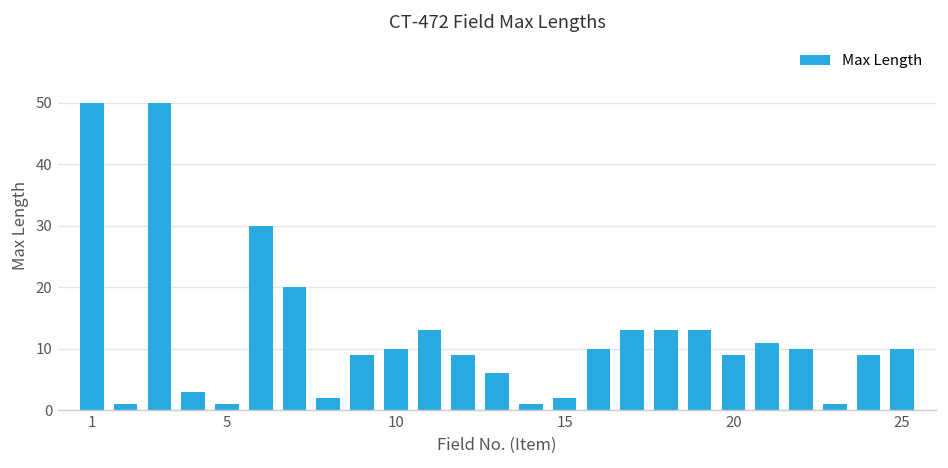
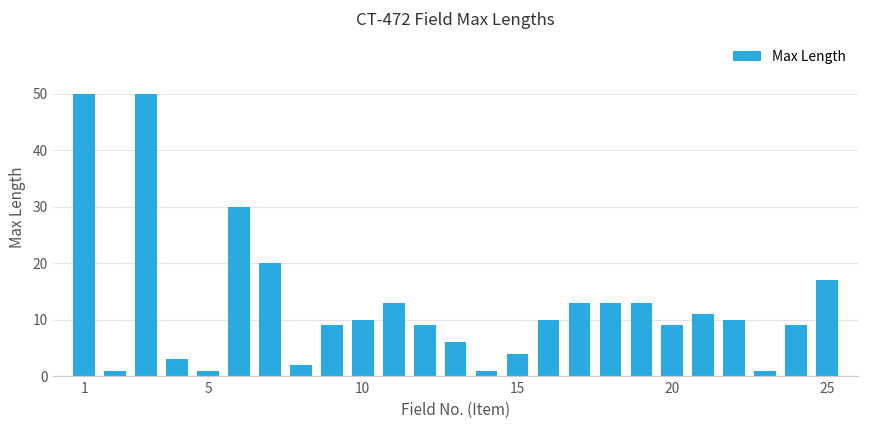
  {
    "1": 50,
    "5": 1,
    "10": 10,
-   "15": 2,
+   "15": 4,
    "20": 9,
-   "25": 10
+   "25": 17
  }
